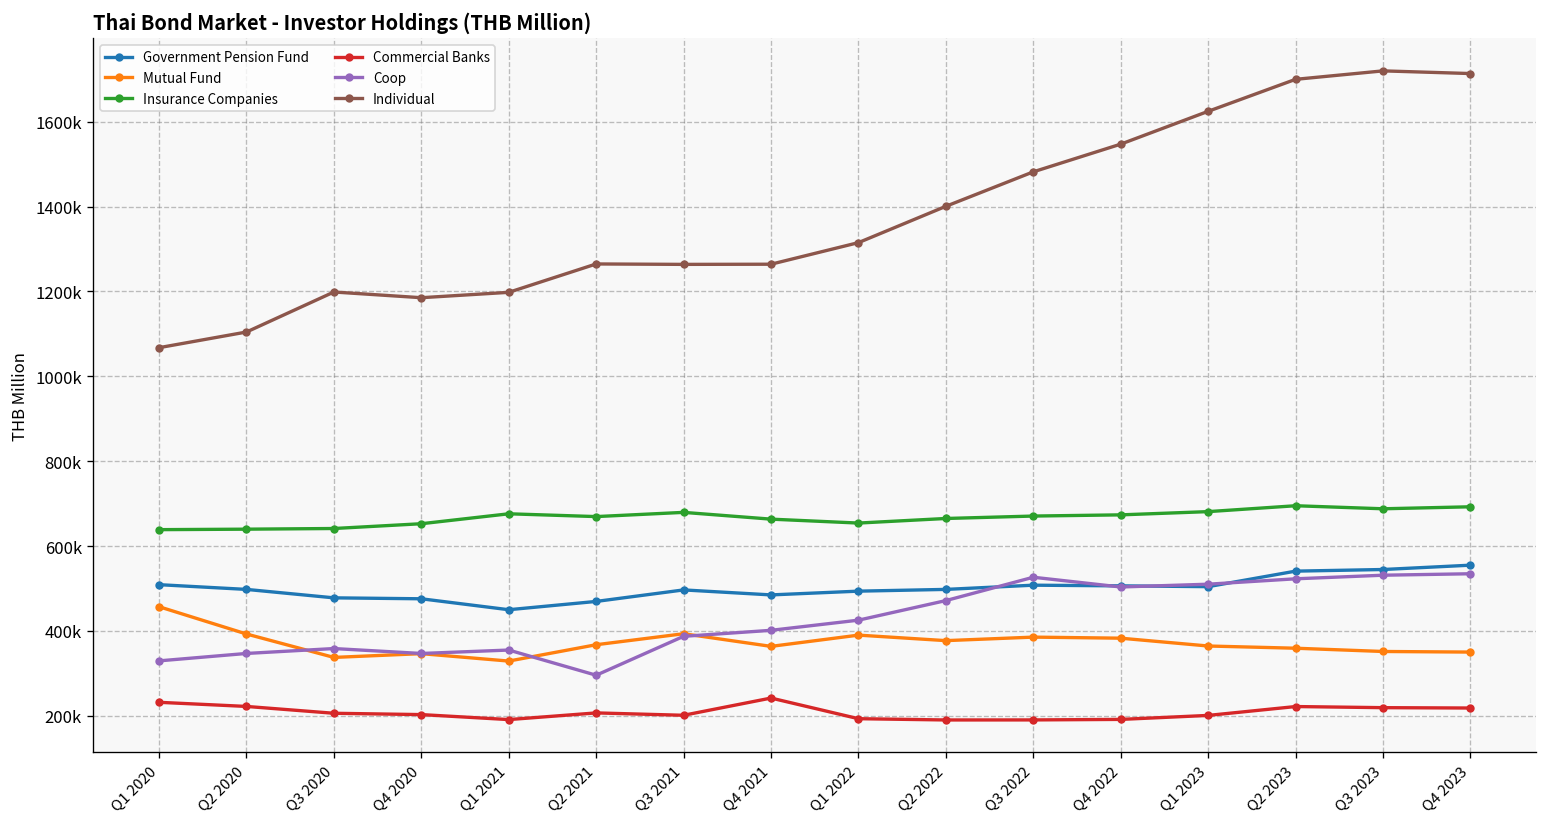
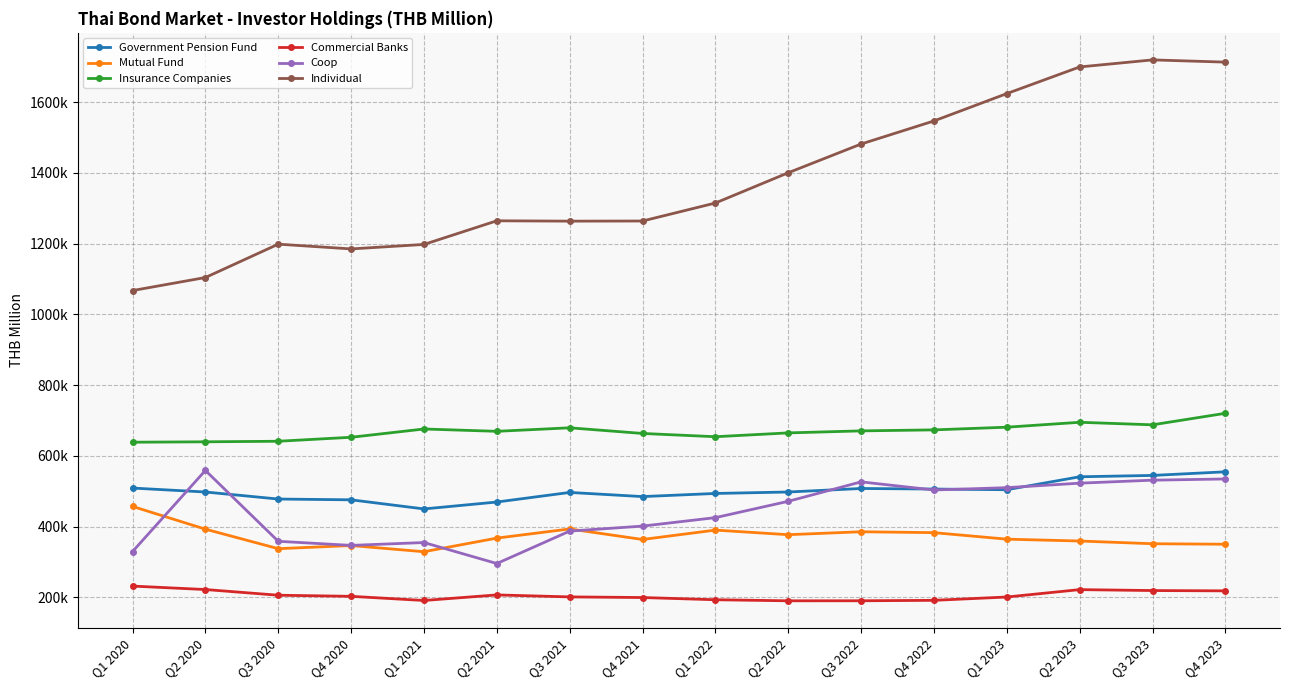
  {
    "Government Pension Fund": {
      "Q1 2020": 510000,
      "Q2 2020": 500000,
      "Q3 2020": 480000,
      "Q4 2020": 480000,
      "Q1 2021": 450000,
      "Q2 2021": 470000,
      "Q3 2021": 500000,
      "Q4 2021": 480000,
      "Q1 2022": 490000,
      "Q2 2022": 500000,
      "Q3 2022": 510000,
      "Q2 2023": 540000,
      "Q3 2023": 540000,
      "Q4 2023": 560000
    },
    "Mutual Fund": {
      "Q1 2020": 460000,
      "Q2 2020": 390000,
      "Q3 2020": 340000,
      "Q1 2021": 330000,
      "Q2 2021": 370000,
      "Q4 2021": 360000,
      "Q1 2022": 390000,
      "Q2 2022": 380000,
      "Q3 2022": 390000,
      "Q4 2022": 380000,
      "Q1 2023": 360000,
      "Q2 2023": 360000,
      "Q3 2023": 350000,
      "Q4 2023": 350000
    },
    "Insurance Companies": {
      "Q1 2020": 640000,
      "Q2 2020": 640000,
      "Q3 2020": 640000,
      "Q4 2020": 650000,
      "Q1 2021": 680000,
      "Q2 2021": 670000,
      "Q3 2021": 680000,
      "Q4 2021": 660000,
      "Q1 2022": 650000,
      "Q2 2022": 670000,
      "Q3 2022": 670000,
      "Q4 2022": 670000,
      "Q1 2023": 680000,
      "Q2 2023": 700000,
      "Q3 2023": 690000,
-     "Q4 2023": 690000
+     "Q4 2023": 720000
    },
    "Commercial Banks": {
      "Q1 2020": 230000,
      "Q2 2020": 220000,
      "Q3 2020": 210000,
      "Q4 2020": 200000,
      "Q1 2021": 190000,
      "Q2 2021": 210000,
      "Q3 2021": 200000,
-     "Q4 2021": 240000,
+     "Q4 2021": 200000,
      "Q1 2022": 190000,
      "Q2 2022": 190000,
      "Q3 2022": 190000,
      "Q4 2022": 190000,
      "Q1 2023": 200000,
      "Q2 2023": 220000,
      "Q3 2023": 220000,
      "Q4 2023": 220000
    },
    "Coop": {
      "Q1 2020": 330000,
-     "Q2 2020": 350000,
+     "Q2 2020": 560000,
      "Q3 2020": 360000,
      "Q1 2021": 360000,
      "Q2 2021": 300000,
      "Q4 2021": 400000,
      "Q1 2022": 430000,
      "Q2 2022": 470000,
      "Q3 2022": 530000,
      "Q2 2023": 520000,
      "Q3 2023": 530000,
      "Q4 2023": 530000
    },
    "Individual": {
      "Q1 2020": 1070000,
      "Q2 2020": 1100000,
      "Q3 2020": 1200000,
      "Q4 2020": 1190000,
      "Q1 2021": 1200000,
      "Q2 2021": 1260000,
      "Q3 2021": 1260000,
      "Q4 2021": 1260000,
      "Q1 2022": 1320000,
      "Q2 2022": 1400000,
      "Q3 2022": 1480000,
      "Q4 2022": 1550000,
      "Q1 2023": 1620000,
      "Q2 2023": 1700000,
      "Q3 2023": 1720000,
      "Q4 2023": 1710000
    }
  }
